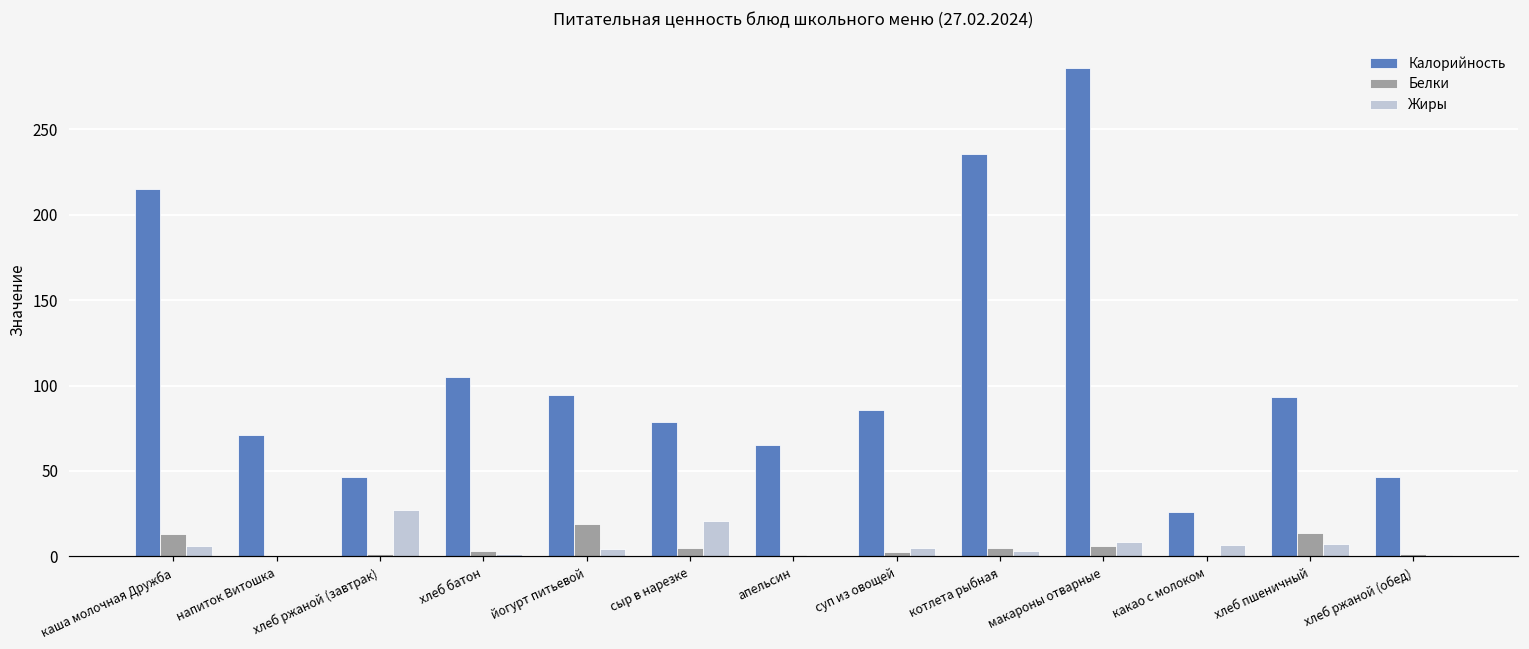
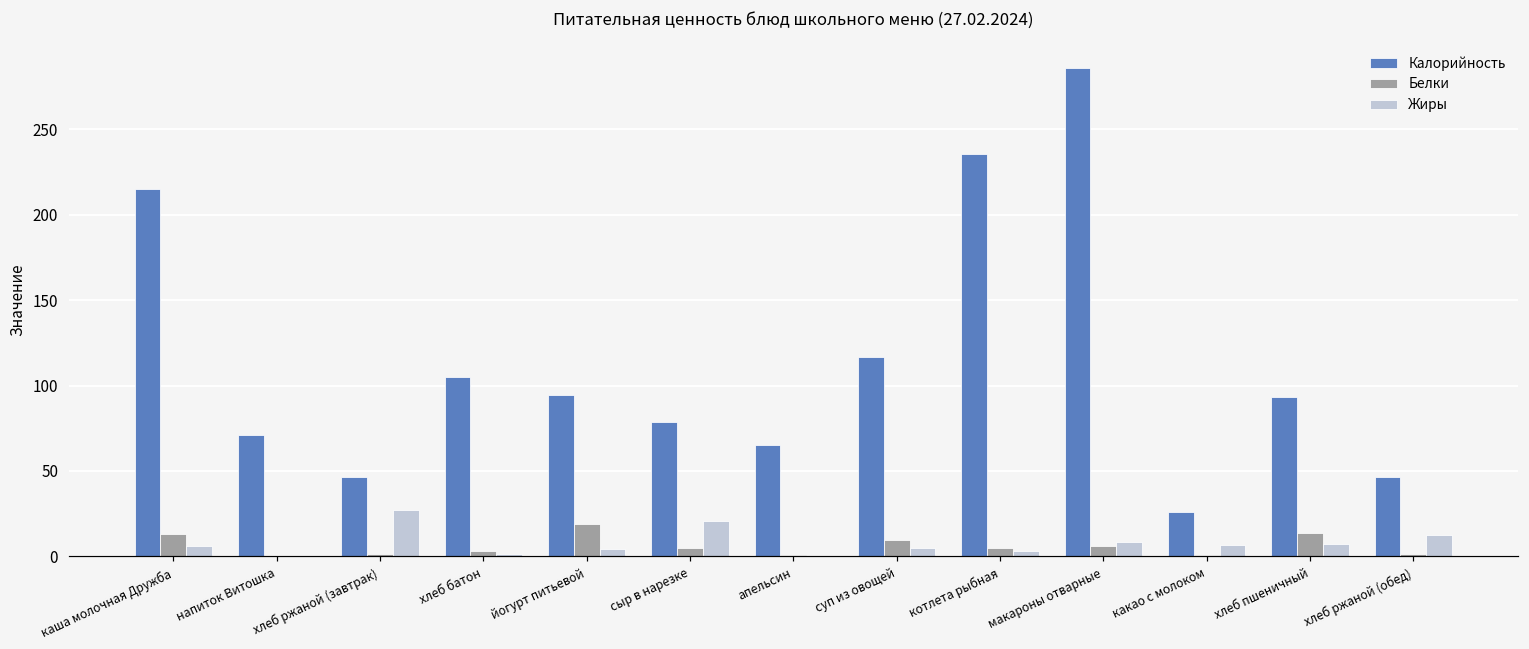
  {
    "Калорийность": {
      "каша молочная Дружба": 215,
      "напиток Витошка": 71,
      "хлеб ржаной (завтрак)": 46,
      "хлеб батон": 105,
      "йогурт питьевой": 94,
      "сыр в нарезке": 79,
      "апельсин": 65,
-     "суп из овощей": 86,
+     "суп из овощей": 116,
      "котлета рыбная": 235,
      "макароны отварные": 286,
      "какао с молоком": 26,
      "хлеб пшеничный": 94,
      "хлеб ржаной (обед)": 46
    },
    "Белки": {
      "каша молочная Дружба": 13,
      "напиток Витошка": 0,
      "хлеб ржаной (завтрак)": 2,
      "хлеб батон": 3,
      "йогурт питьевой": 19,
      "сыр в нарезке": 5,
-     "суп из овощей": 2,
+     "суп из овощей": 10,
      "котлета рыбная": 5,
      "макароны отварные": 6,
      "хлеб пшеничный": 13,
      "хлеб ржаной (обед)": 2
    },
    "Жиры": {
      "каша молочная Дружба": 6,
      "напиток Витошка": 0,
      "хлеб ржаной (завтрак)": 27,
      "йогурт питьевой": 4,
      "сыр в нарезке": 21,
      "суп из овощей": 5,
      "котлета рыбная": 3,
      "макароны отварные": 8,
      "какао с молоком": 6,
      "хлеб пшеничный": 7,
-     "хлеб ржаной (обед)": 1
+     "хлеб ржаной (обед)": 13
    }
  }
